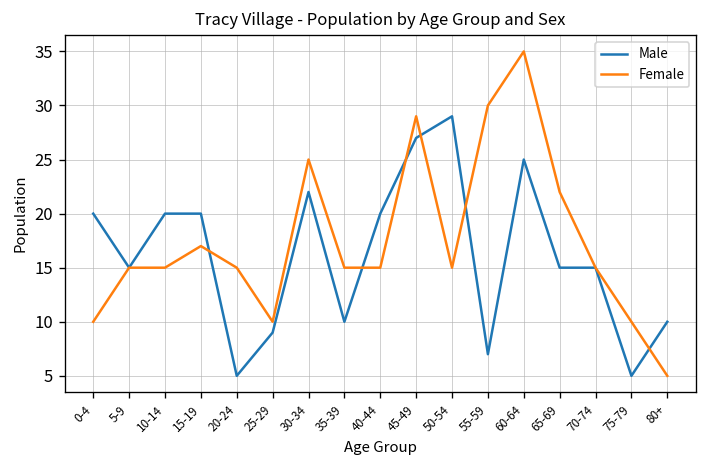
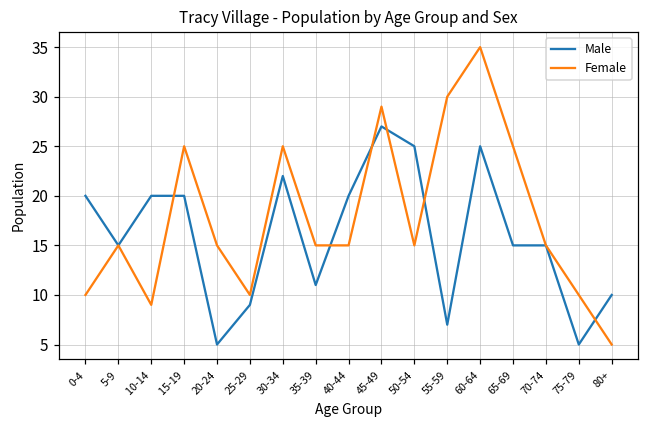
  {
    "Male": {
      "0-4": 20,
      "10-14": 20,
      "15-19": 20,
      "20-24": 5,
      "25-29": 9,
      "30-34": 22,
-     "35-39": 10,
+     "35-39": 11,
      "40-44": 20,
      "45-49": 27,
-     "50-54": 29,
+     "50-54": 25,
      "55-59": 7,
      "60-64": 25,
      "65-69": 15,
      "75-79": 5,
      "80+": 10
    },
    "Female": {
      "0-4": 10,
-     "10-14": 15,
-     "15-19": 17,
+     "10-14": 9,
+     "15-19": 25,
      "20-24": 15,
      "25-29": 10,
      "30-34": 25,
      "35-39": 15,
      "40-44": 15,
      "45-49": 29,
      "50-54": 15,
      "55-59": 30,
      "60-64": 35,
-     "65-69": 22,
+     "65-69": 25,
      "75-79": 10,
      "80+": 5
    }
  }
